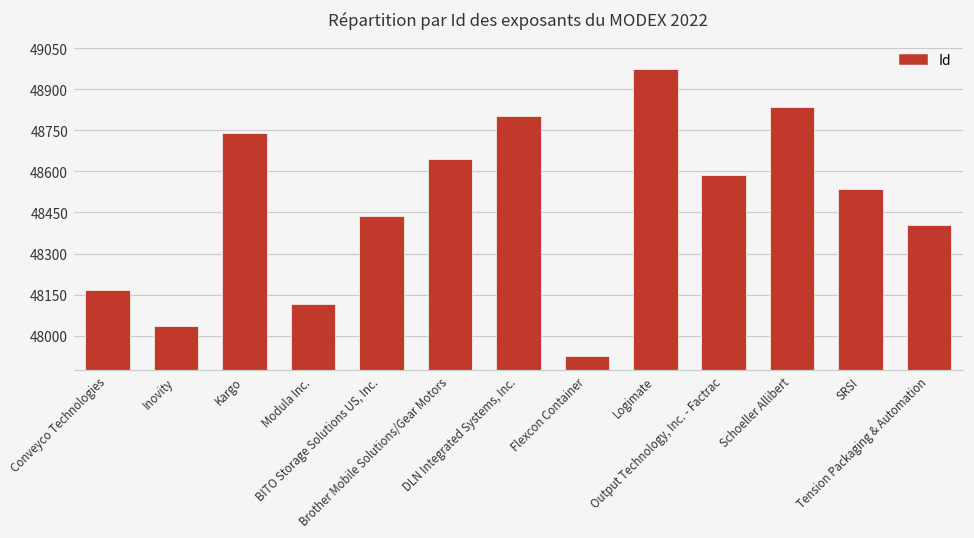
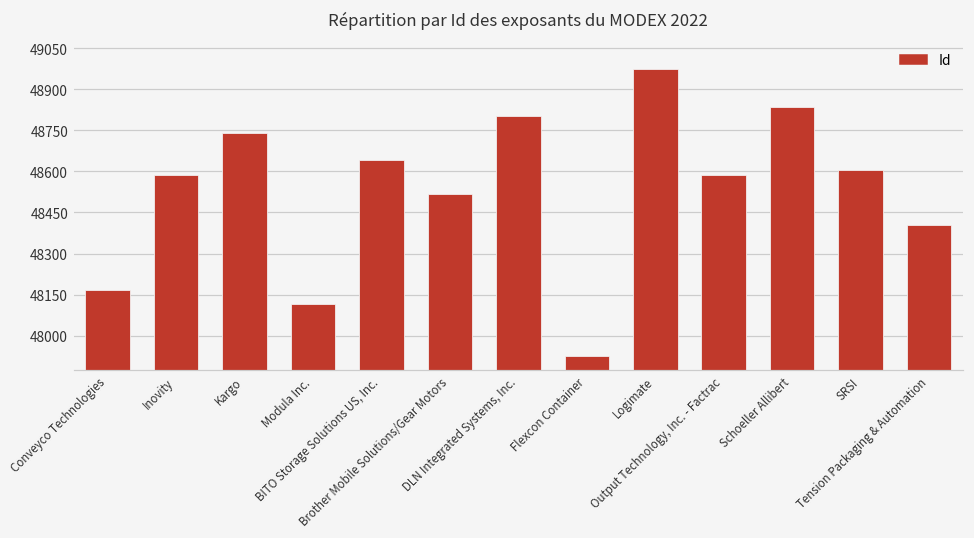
  {
    "Conveyco Technologies": 48170,
-   "Inovity": 48040,
+   "Inovity": 48590,
    "Kargo": 48740,
    "Modula Inc.": 48120,
-   "BITO Storage Solutions US, Inc.": 48440,
-   "Brother Mobile Solutions/Gear Motors": 48640,
+   "BITO Storage Solutions US, Inc.": 48640,
+   "Brother Mobile Solutions/Gear Motors": 48520,
    "DLN Integrated Systems, Inc.": 48800,
    "Flexcon Container": 47930,
    "Logimate": 48970,
    "Output Technology, Inc. - Factrac": 48590,
    "Schoeller Allibert": 48840,
-   "SRSI": 48540,
+   "SRSI": 48600,
    "Tension Packaging & Automation": 48400
  }
